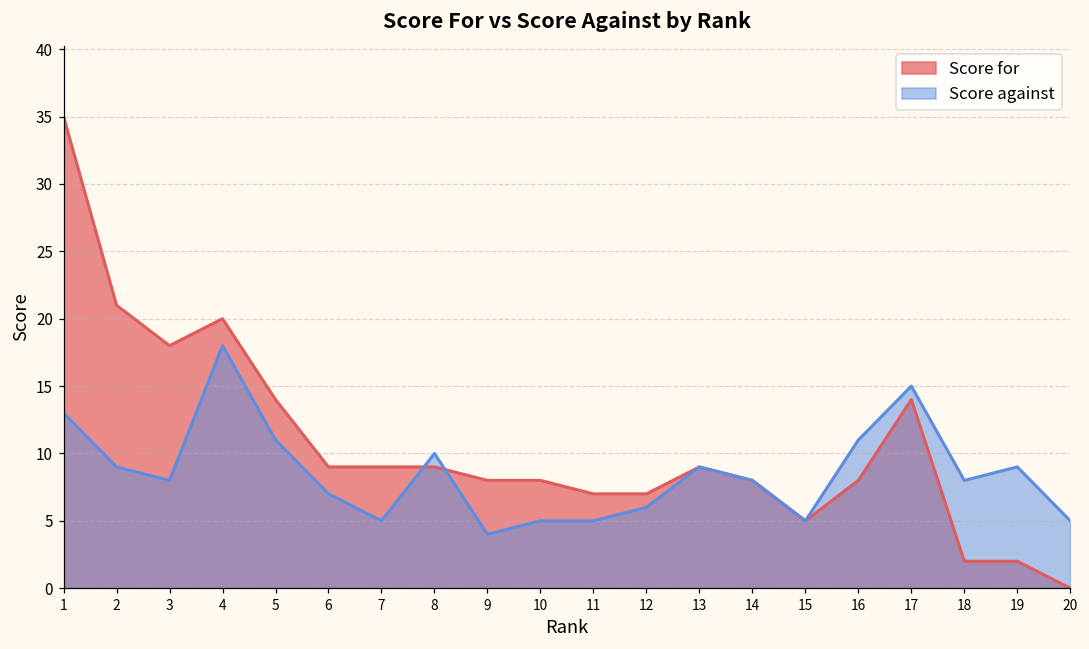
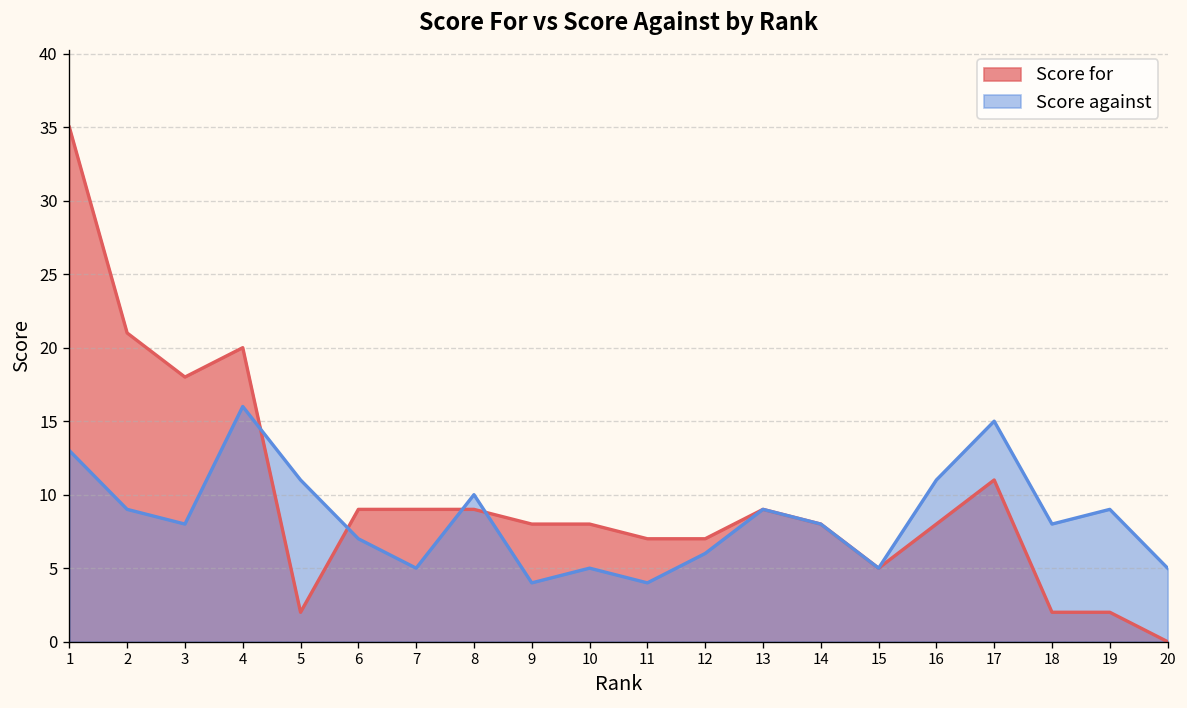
  {
    "Score for": {
      "1": 35,
      "2": 21,
      "3": 18,
      "4": 20,
-     "5": 14,
+     "5": 2,
      "6": 9,
      "7": 9,
      "8": 9,
      "9": 8,
      "10": 8,
      "11": 7,
      "12": 7,
      "16": 8,
-     "17": 14,
+     "17": 11,
      "18": 2,
      "19": 2,
      "20": 0
    },
    "Score against": {
      "1": 13,
      "2": 9,
      "3": 8,
-     "4": 18,
+     "4": 16,
      "5": 11,
      "6": 7,
      "7": 5,
      "8": 10,
      "9": 4,
      "10": 5,
-     "11": 5,
+     "11": 4,
      "12": 6,
      "16": 11,
      "17": 15,
      "18": 8,
      "19": 9,
      "20": 5
    }
  }
